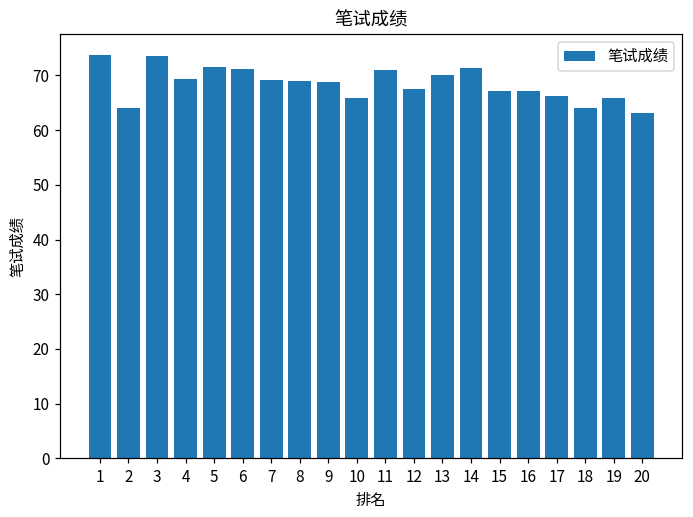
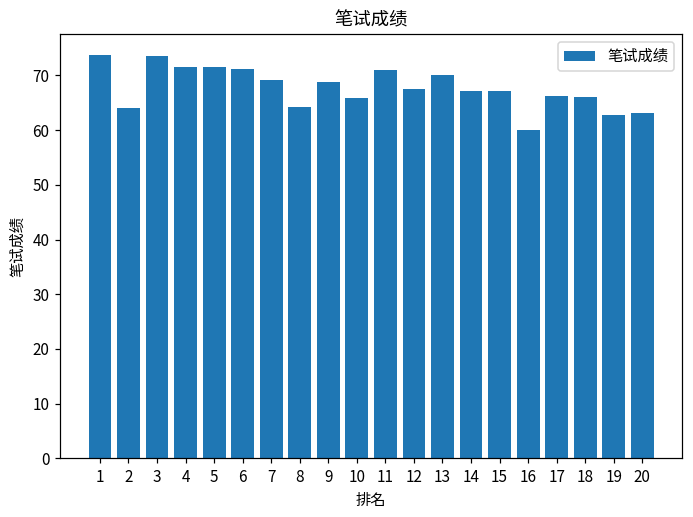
  {
    "1": 74,
    "2": 64,
    "3": 74,
-   "4": 69,
+   "4": 72,
    "5": 72,
    "6": 71,
    "7": 69,
-   "8": 69,
+   "8": 64,
    "9": 69,
    "10": 66,
    "11": 71,
    "12": 68,
    "13": 70,
-   "14": 71,
+   "14": 67,
    "15": 67,
-   "16": 67,
+   "16": 60,
    "17": 66,
-   "18": 64,
-   "19": 66,
+   "18": 66,
+   "19": 63,
    "20": 63
  }
